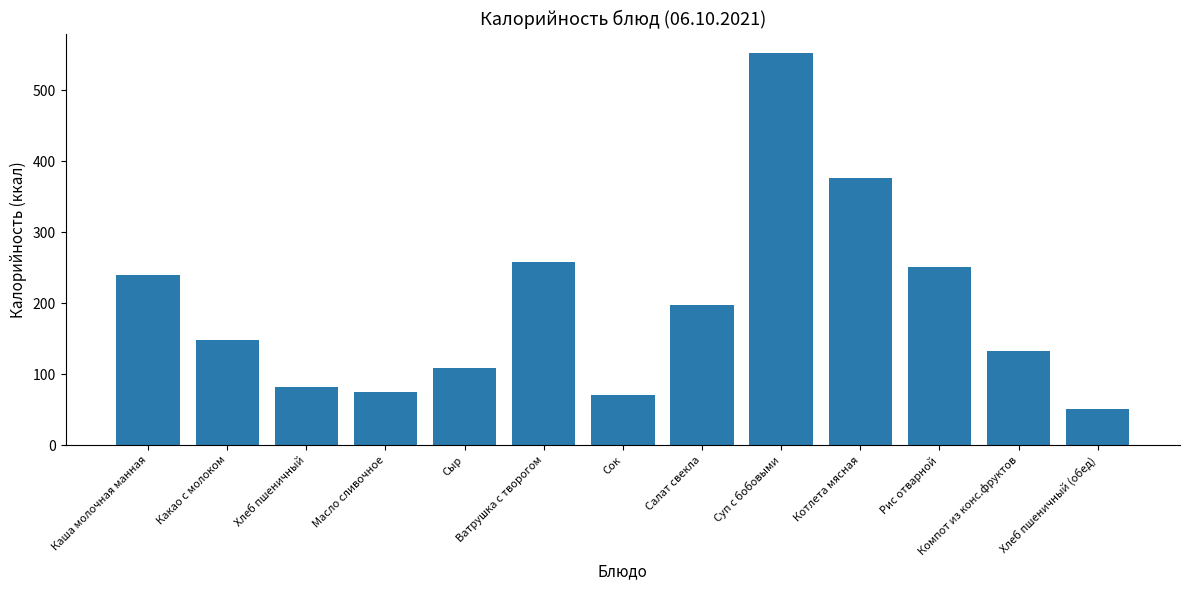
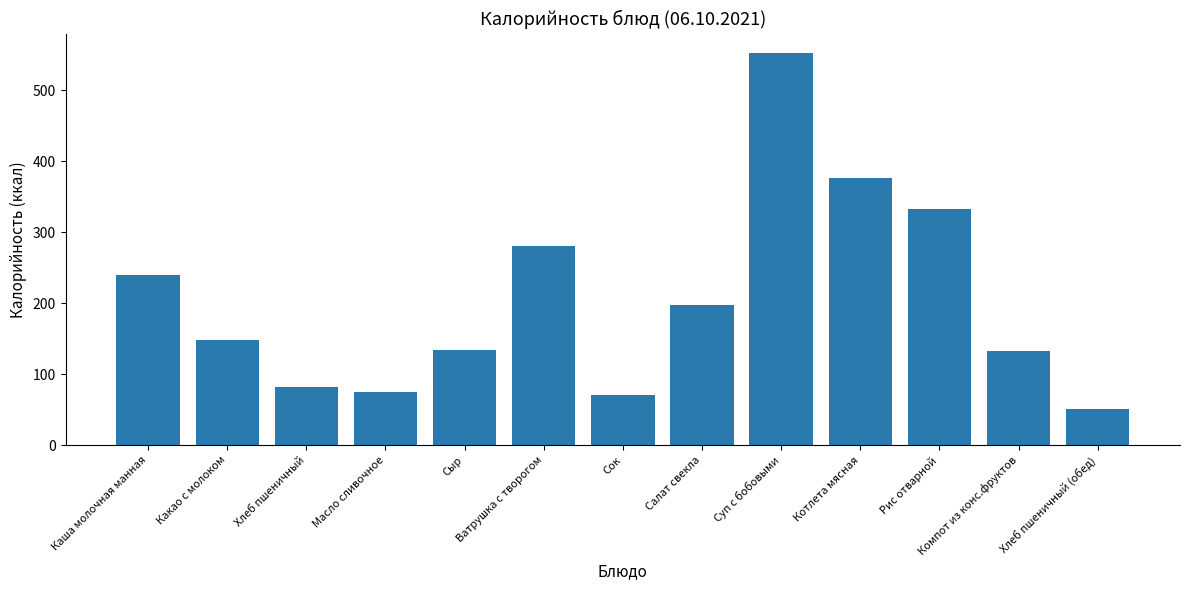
  {
    "Каша молочная манная": 240,
    "Какао с молоком": 150,
    "Хлеб пшеничный": 80,
    "Масло сливочное": 80,
-   "Сыр": 110,
-   "Ватрушка с творогом": 260,
+   "Сыр": 130,
+   "Ватрушка с творогом": 280,
    "Сок": 70,
    "Салат свекла": 200,
    "Суп с бобовыми": 550,
    "Котлета мясная": 380,
-   "Рис отварной": 250,
+   "Рис отварной": 330,
    "Компот из конс.фруктов": 130,
    "Хлеб пшеничный (обед)": 50
  }
